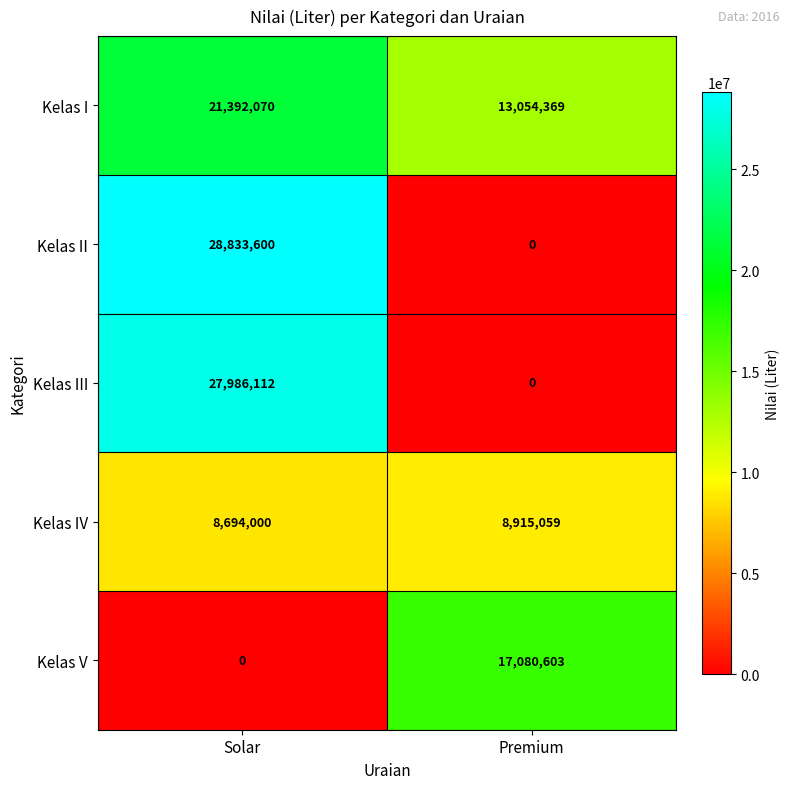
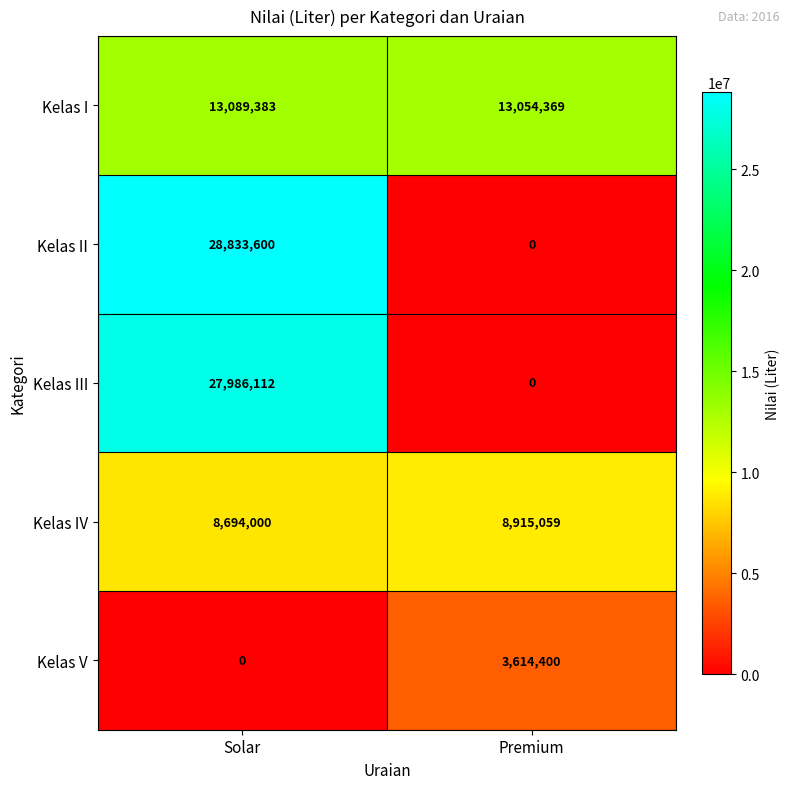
  {
    "Kelas I": {
-     "Solar": "21,392,070",
+     "Solar": "13,089,383",
      "Premium": "13,054,369"
    },
    "Kelas II": {
      "Solar": "28,833,600",
      "Premium": "0"
    },
    "Kelas III": {
      "Solar": "27,986,112",
      "Premium": "0"
    },
    "Kelas IV": {
      "Solar": "8,694,000",
      "Premium": "8,915,059"
    },
    "Kelas V": {
      "Solar": "0",
-     "Premium": "17,080,603"
+     "Premium": "3,614,400"
    }
  }
